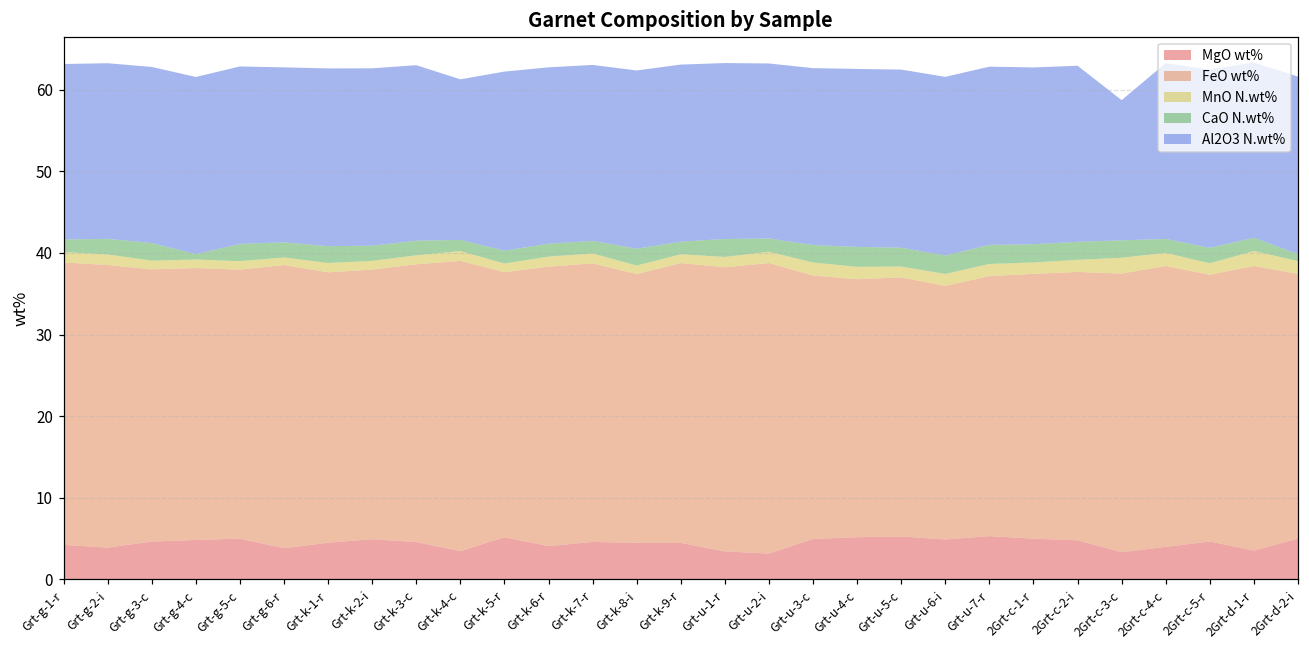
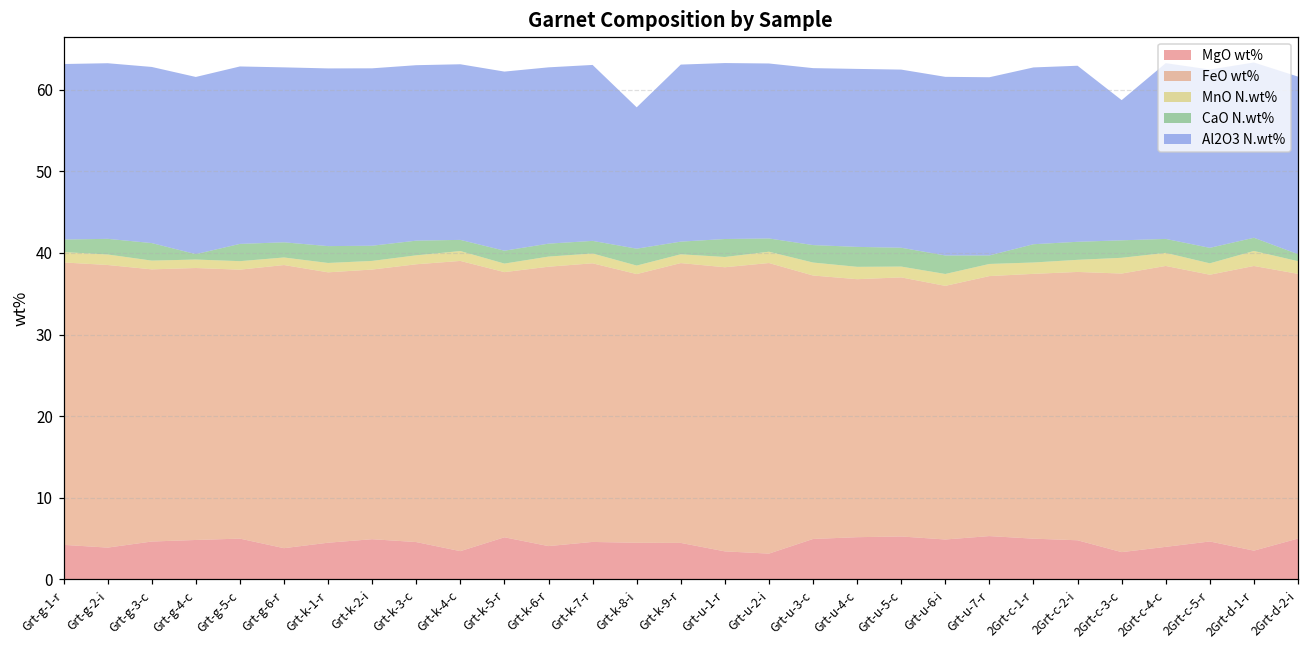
  {
    "CaO N.wt%": {
      "Grt-g-1-r": 2,
      "Grt-g-2-i": 2,
      "Grt-g-3-c": 2,
      "Grt-g-4-c": 1,
      "Grt-g-5-c": 2,
      "Grt-g-6-r": 2,
      "Grt-k-1-r": 2,
      "Grt-k-2-i": 2,
      "Grt-k-3-c": 2,
      "Grt-k-4-c": 1,
      "Grt-k-5-r": 2,
      "Grt-k-6-r": 2,
      "Grt-k-7-r": 2,
      "Grt-k-8-i": 2,
      "Grt-k-9-r": 2,
      "Grt-u-1-r": 2,
      "Grt-u-2-i": 2,
      "Grt-u-3-c": 2,
      "Grt-u-4-c": 2,
      "Grt-u-5-c": 2,
      "Grt-u-6-i": 2,
-     "Grt-u-7-r": 2,
+     "Grt-u-7-r": 1,
      "2Grt-c-1-r": 2,
      "2Grt-c-2-i": 2,
      "2Grt-c-3-c": 2,
      "2Grt-c-4-c": 2,
      "2Grt-c-5-r": 2,
      "2Grt-d-1-r": 2,
      "2Grt-d-2-i": 1
    },
    "Al2O3 N.wt%": {
      "Grt-g-1-r": 22,
      "Grt-g-2-i": 22,
      "Grt-g-3-c": 22,
      "Grt-g-4-c": 22,
      "Grt-g-5-c": 22,
      "Grt-g-6-r": 21,
      "Grt-k-1-r": 22,
      "Grt-k-2-i": 22,
      "Grt-k-3-c": 22,
-     "Grt-k-4-c": 20,
+     "Grt-k-4-c": 22,
      "Grt-k-5-r": 22,
      "Grt-k-6-r": 22,
      "Grt-k-7-r": 22,
-     "Grt-k-8-i": 22,
+     "Grt-k-8-i": 17,
      "Grt-k-9-r": 22,
      "Grt-u-1-r": 22,
      "Grt-u-2-i": 21,
      "Grt-u-3-c": 22,
      "Grt-u-4-c": 22,
      "Grt-u-5-c": 22,
      "Grt-u-6-i": 22,
      "Grt-u-7-r": 22,
      "2Grt-c-1-r": 22,
      "2Grt-c-2-i": 22,
      "2Grt-c-3-c": 17,
      "2Grt-d-2-i": 22
    }
  }
